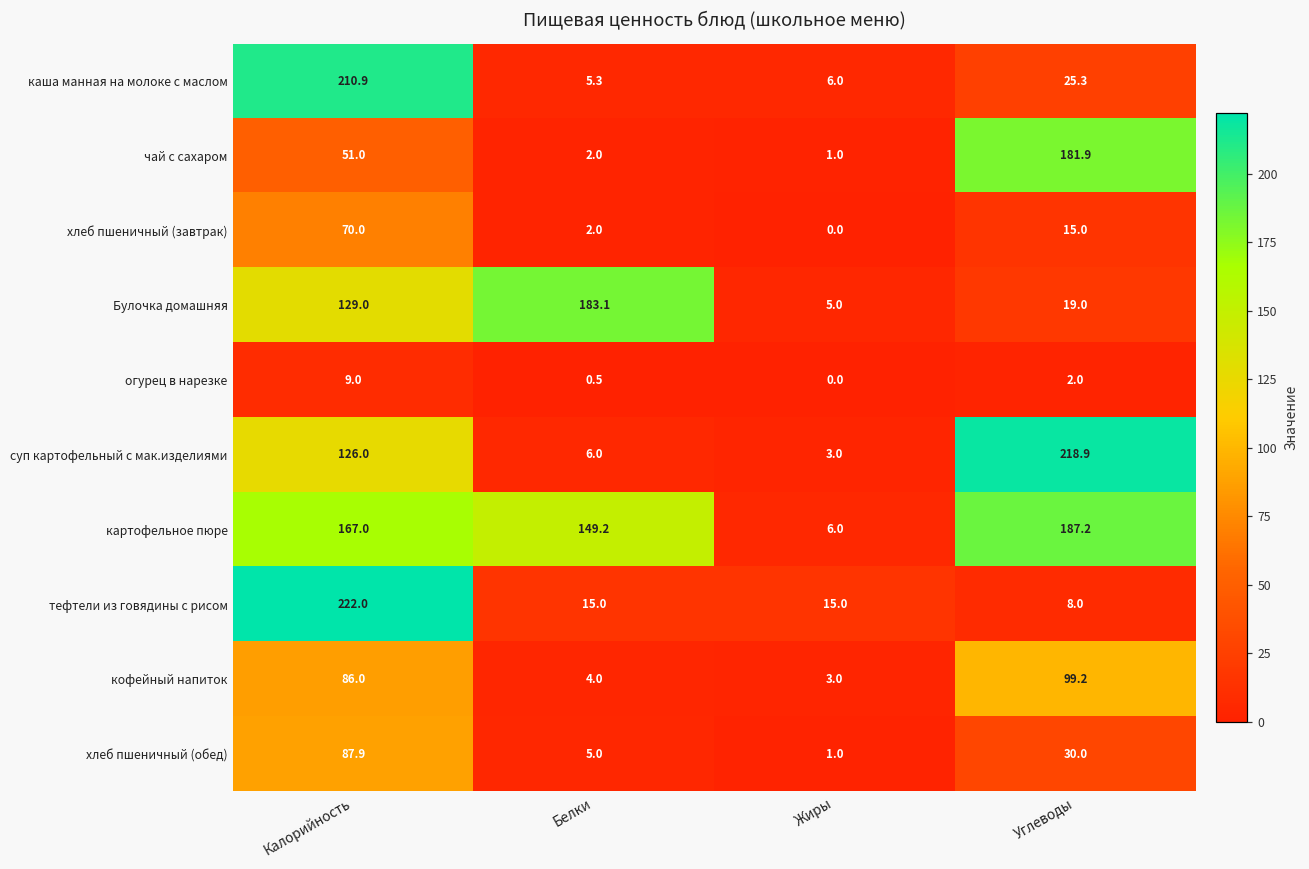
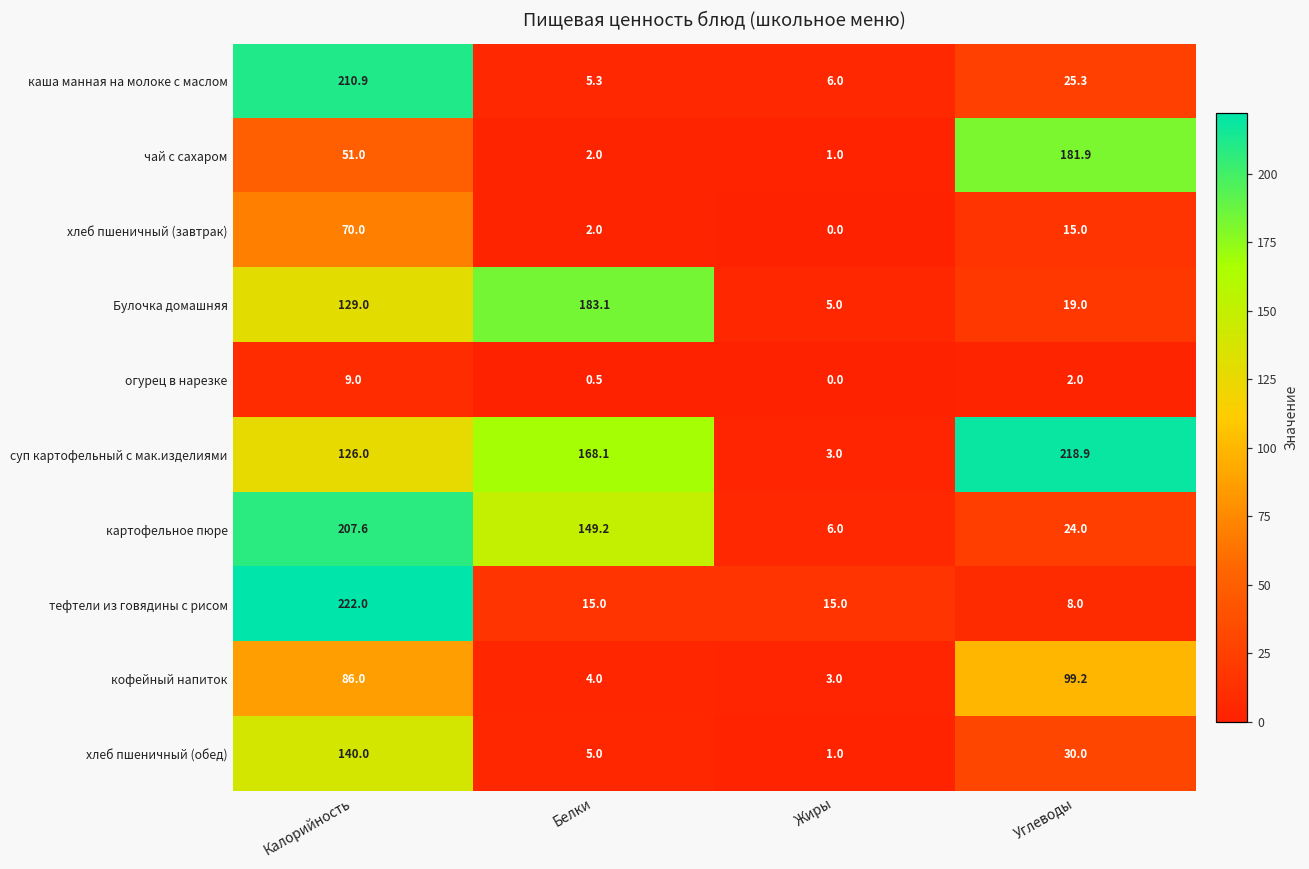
  {
    "каша манная на молоке с маслом": {
      "Калорийность": 210.9,
      "Белки": 5.3,
      "Жиры": 6.0,
      "Углеводы": 25.3
    },
    "чай с сахаром": {
      "Калорийность": 51.0,
      "Белки": 2.0,
      "Жиры": 1.0,
      "Углеводы": 181.9
    },
    "хлеб пшеничный (завтрак)": {
      "Калорийность": 70.0,
      "Белки": 2.0,
      "Жиры": 0.0,
      "Углеводы": 15.0
    },
    "Булочка домашняя": {
      "Калорийность": 129.0,
      "Белки": 183.1,
      "Жиры": 5.0,
      "Углеводы": 19.0
    },
    "огурец в нарезке": {
      "Калорийность": 9.0,
      "Белки": 0.5,
      "Жиры": 0.0,
      "Углеводы": 2.0
    },
    "суп картофельный с мак.изделиями": {
      "Калорийность": 126.0,
-     "Белки": 6.0,
+     "Белки": 168.1,
      "Жиры": 3.0,
      "Углеводы": 218.9
    },
    "картофельное пюре": {
-     "Калорийность": 167.0,
+     "Калорийность": 207.6,
      "Белки": 149.2,
      "Жиры": 6.0,
-     "Углеводы": 187.2
+     "Углеводы": 24.0
    },
    "тефтели из говядины с рисом": {
      "Калорийность": 222.0,
      "Белки": 15.0,
      "Жиры": 15.0,
      "Углеводы": 8.0
    },
    "кофейный напиток": {
      "Калорийность": 86.0,
      "Белки": 4.0,
      "Жиры": 3.0,
      "Углеводы": 99.2
    },
    "хлеб пшеничный (обед)": {
-     "Калорийность": 87.9,
+     "Калорийность": 140.0,
      "Белки": 5.0,
      "Жиры": 1.0,
      "Углеводы": 30.0
    }
  }
